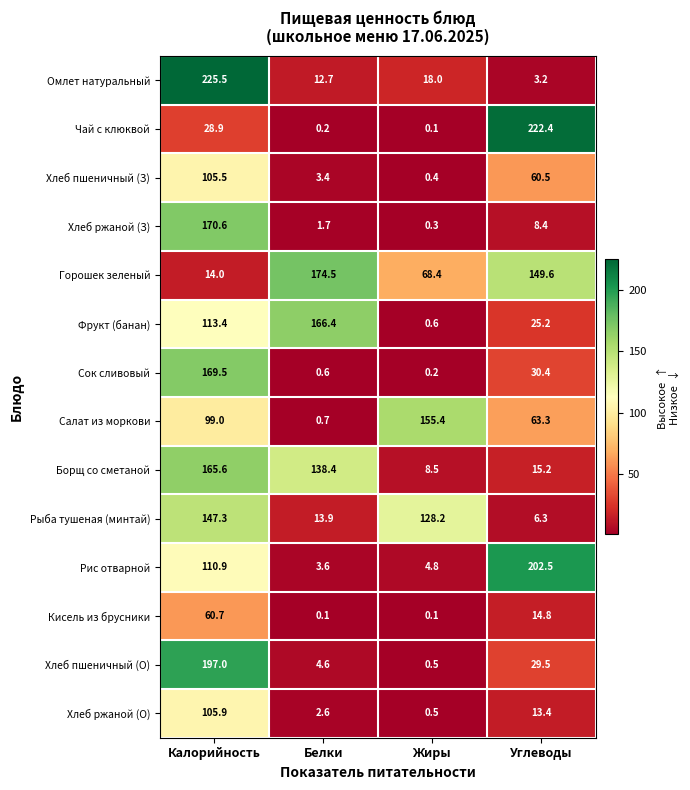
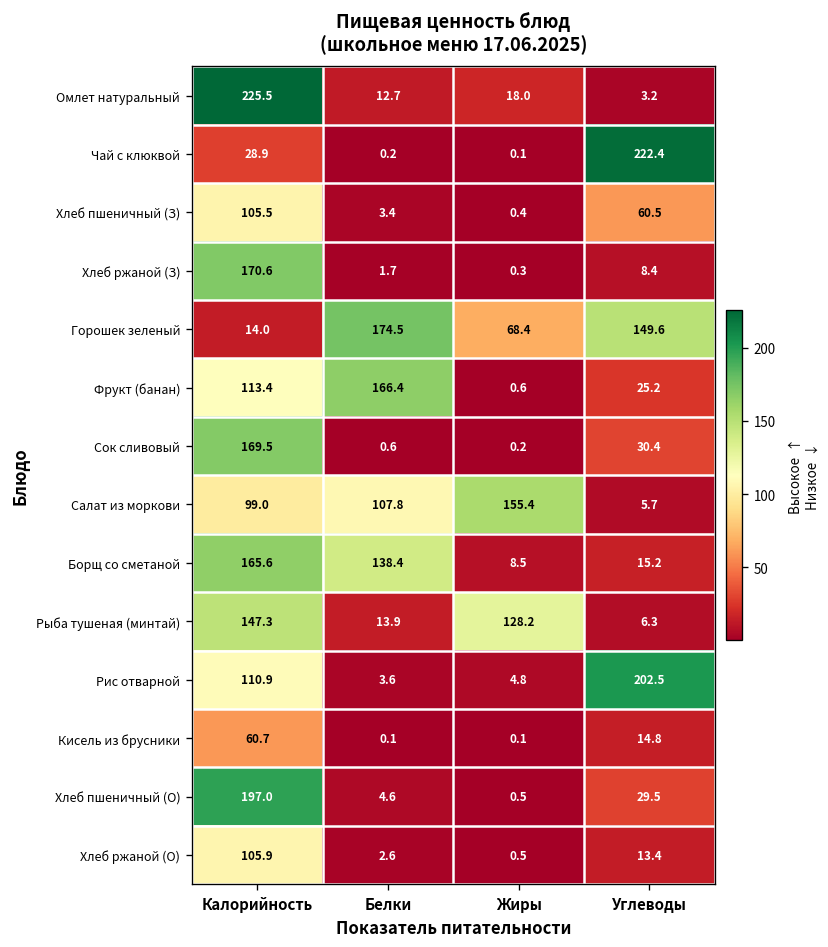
  {
    "Омлет натуральный": {
      "Калорийность": 225.5,
      "Белки": 12.7,
      "Жиры": 18.0,
      "Углеводы": 3.2
    },
    "Чай с клюквой": {
      "Калорийность": 28.9,
      "Белки": 0.2,
      "Жиры": 0.1,
      "Углеводы": 222.4
    },
    "Хлеб пшеничный (З)": {
      "Калорийность": 105.5,
      "Белки": 3.4,
      "Жиры": 0.4,
      "Углеводы": 60.5
    },
    "Хлеб ржаной (З)": {
      "Калорийность": 170.6,
      "Белки": 1.7,
      "Жиры": 0.3,
      "Углеводы": 8.4
    },
    "Горошек зеленый": {
      "Калорийность": 14.0,
      "Белки": 174.5,
      "Жиры": 68.4,
      "Углеводы": 149.6
    },
    "Фрукт (банан)": {
      "Калорийность": 113.4,
      "Белки": 166.4,
      "Жиры": 0.6,
      "Углеводы": 25.2
    },
    "Сок сливовый": {
      "Калорийность": 169.5,
      "Белки": 0.6,
      "Жиры": 0.2,
      "Углеводы": 30.4
    },
    "Салат из моркови": {
      "Калорийность": 99.0,
-     "Белки": 0.7,
+     "Белки": 107.8,
      "Жиры": 155.4,
-     "Углеводы": 63.3
+     "Углеводы": 5.7
    },
    "Борщ со сметаной": {
      "Калорийность": 165.6,
      "Белки": 138.4,
      "Жиры": 8.5,
      "Углеводы": 15.2
    },
    "Рыба тушеная (минтай)": {
      "Калорийность": 147.3,
      "Белки": 13.9,
      "Жиры": 128.2,
      "Углеводы": 6.3
    },
    "Рис отварной": {
      "Калорийность": 110.9,
      "Белки": 3.6,
      "Жиры": 4.8,
      "Углеводы": 202.5
    },
    "Кисель из брусники": {
      "Калорийность": 60.7,
      "Белки": 0.1,
      "Жиры": 0.1,
      "Углеводы": 14.8
    },
    "Хлеб пшеничный (О)": {
      "Калорийность": 197.0,
      "Белки": 4.6,
      "Жиры": 0.5,
      "Углеводы": 29.5
    },
    "Хлеб ржаной (О)": {
      "Калорийность": 105.9,
      "Белки": 2.6,
      "Жиры": 0.5,
      "Углеводы": 13.4
    }
  }
